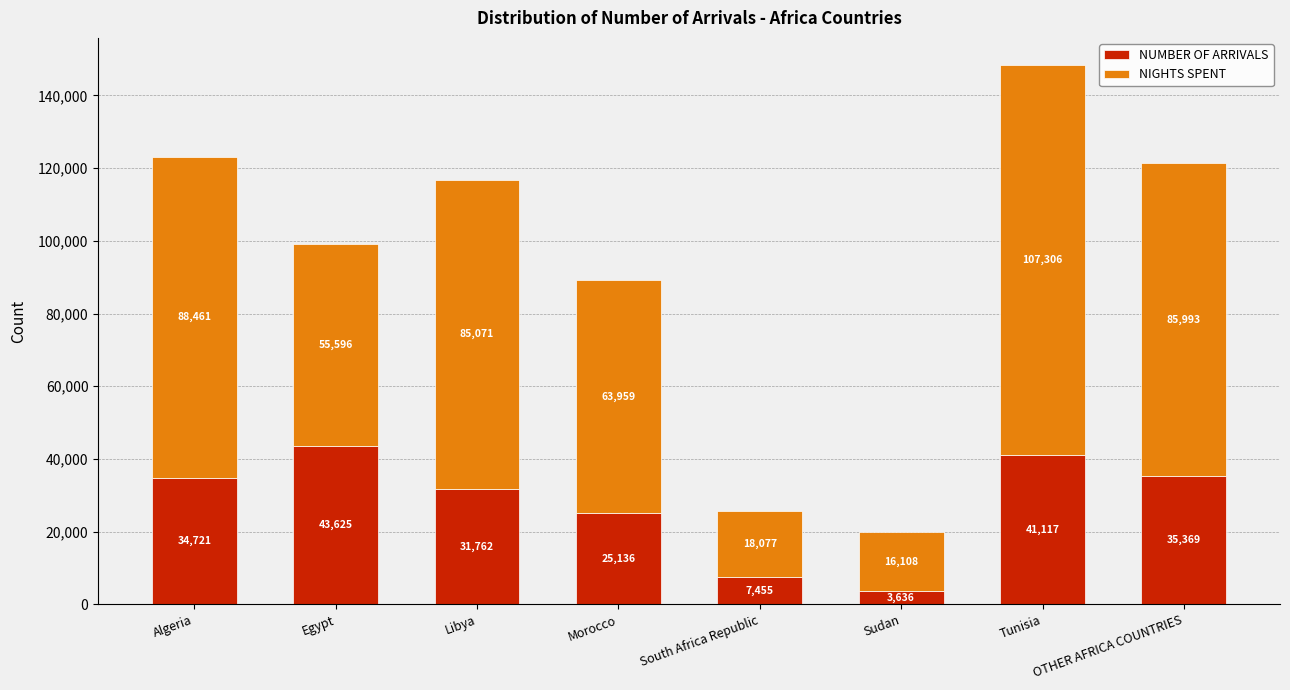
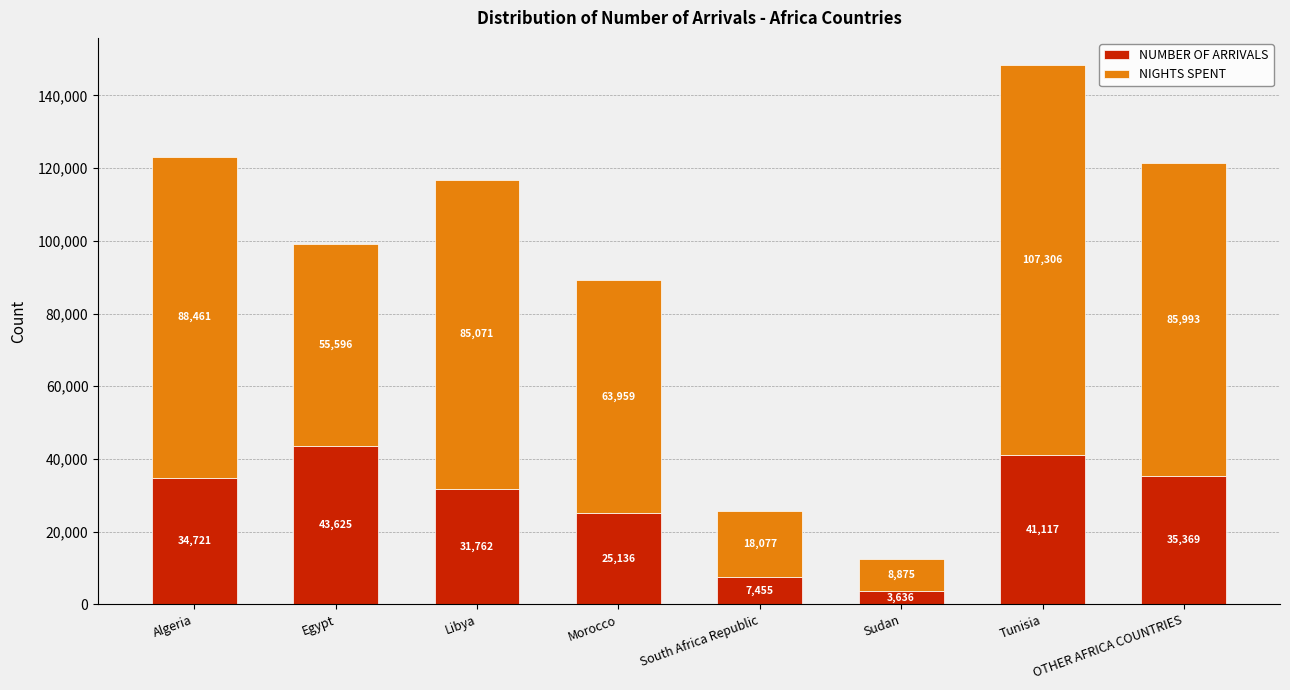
  {
    "NUMBER OF ARRIVALS": {
      "Algeria": "34,721",
      "Egypt": "43,625",
      "Libya": "31,762",
      "Morocco": "25,136",
      "South Africa Republic": "7,455",
      "Sudan": "3,636",
      "Tunisia": "41,117",
      "OTHER AFRICA COUNTRIES": "35,369"
    },
    "NIGHTS SPENT": {
      "Algeria": "88,461",
      "Egypt": "55,596",
      "Libya": "85,071",
      "Morocco": "63,959",
      "South Africa Republic": "18,077",
-     "Sudan": "16,108",
+     "Sudan": "8,875",
      "Tunisia": "107,306",
      "OTHER AFRICA COUNTRIES": "85,993"
    }
  }
